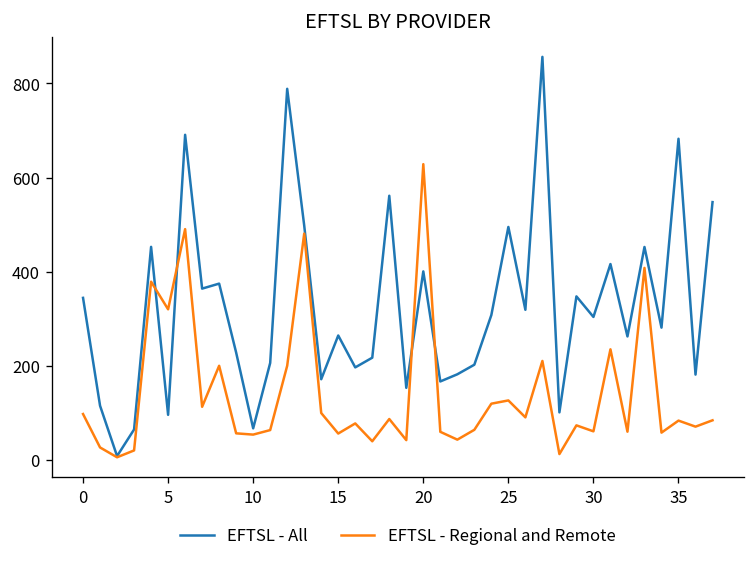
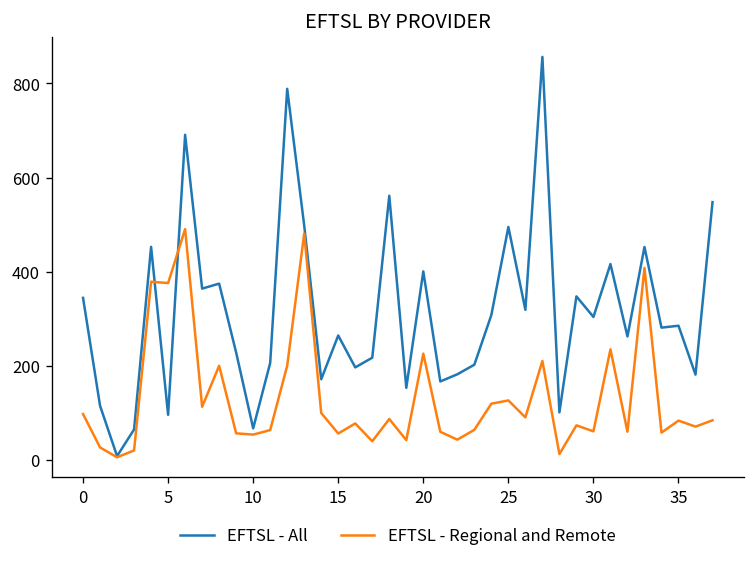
  {
    "EFTSL - All": {
      "0": 340,
      "5": 100,
      "10": 70,
      "15": 260,
      "20": 400,
      "25": 490,
      "30": 300,
-     "35": 680
+     "35": 290
    },
    "EFTSL - Regional and Remote": {
      "0": 100,
-     "5": 320,
+     "5": 380,
      "10": 50,
      "15": 60,
-     "20": 630,
+     "20": 230,
      "25": 130,
      "30": 60,
      "35": 80
    }
  }
